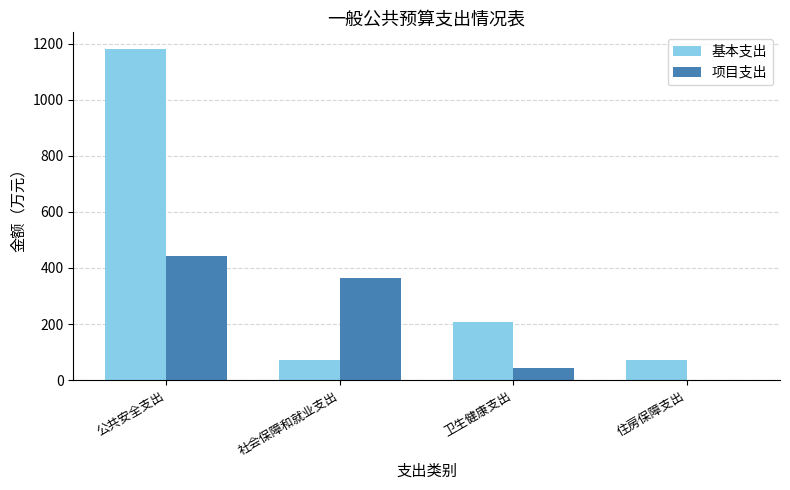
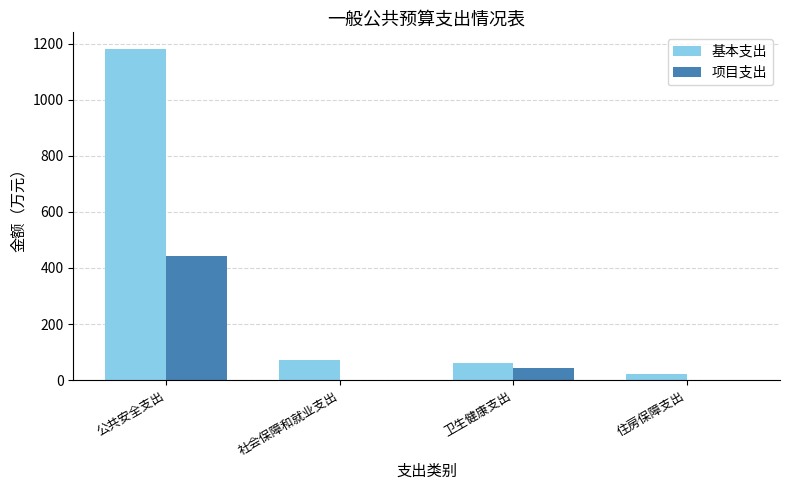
  {
    "基本支出": {
      "公共安全支出": 1180,
      "社会保障和就业支出": 70,
-     "卫生健康支出": 210,
-     "住房保障支出": 70
+     "卫生健康支出": 60,
+     "住房保障支出": 20
    },
    "项目支出": {
      "公共安全支出": 440,
-     "社会保障和就业支出": 360,
+     "社会保障和就业支出": 0,
      "卫生健康支出": 40,
      "住房保障支出": 0
    }
  }
